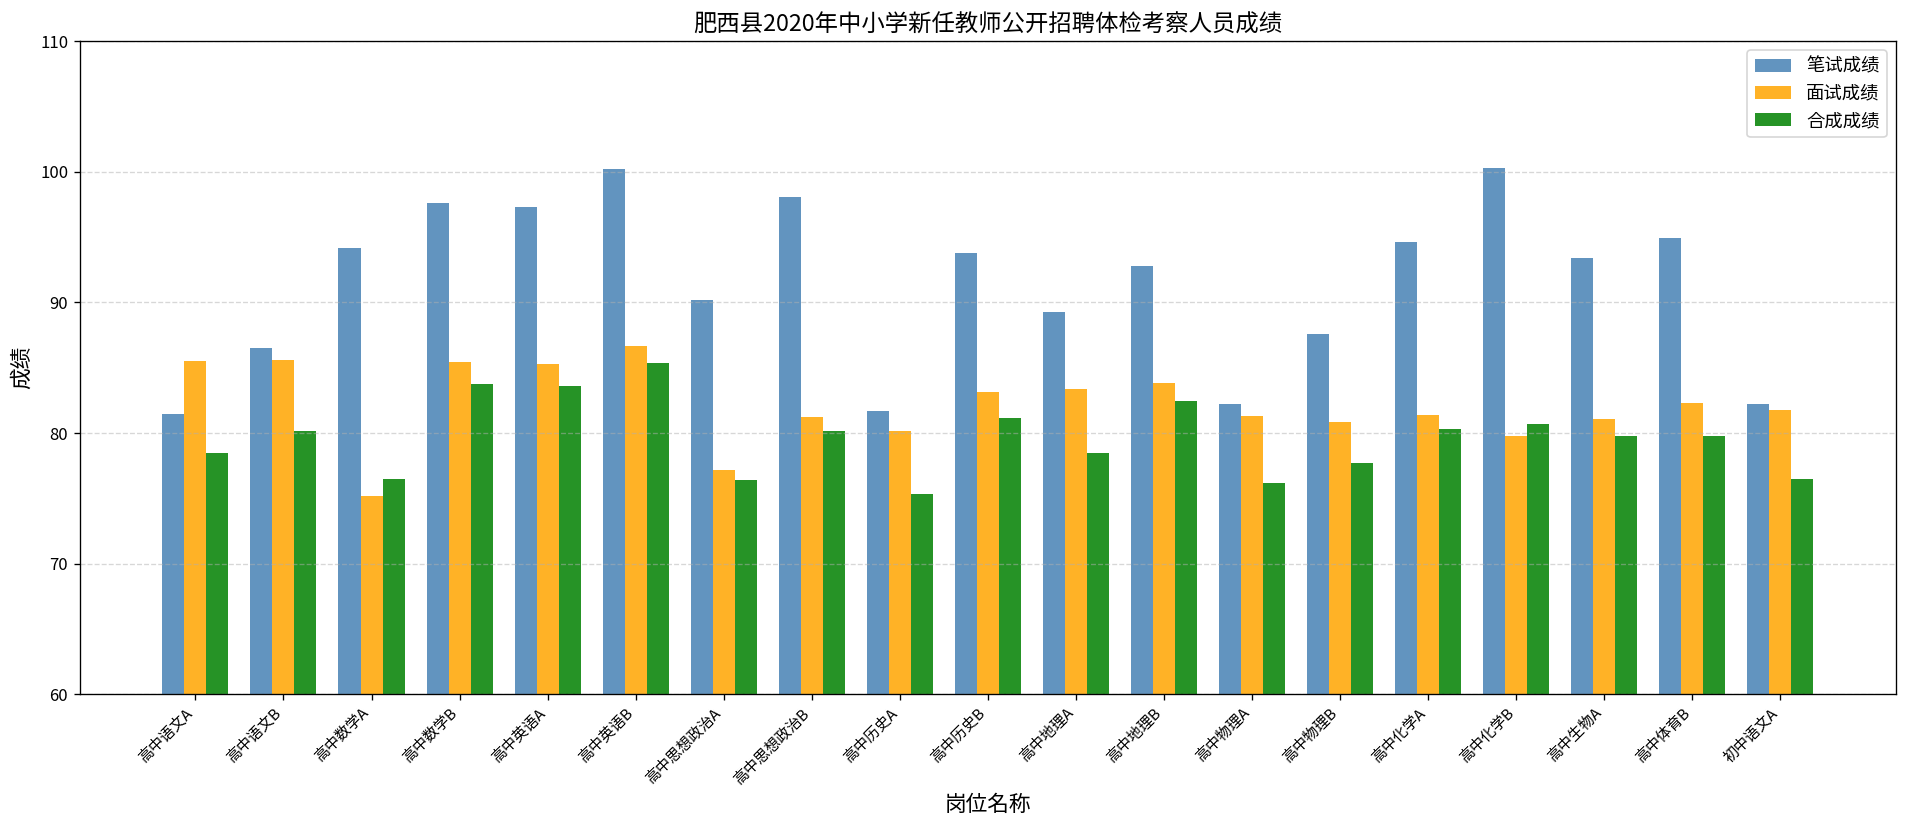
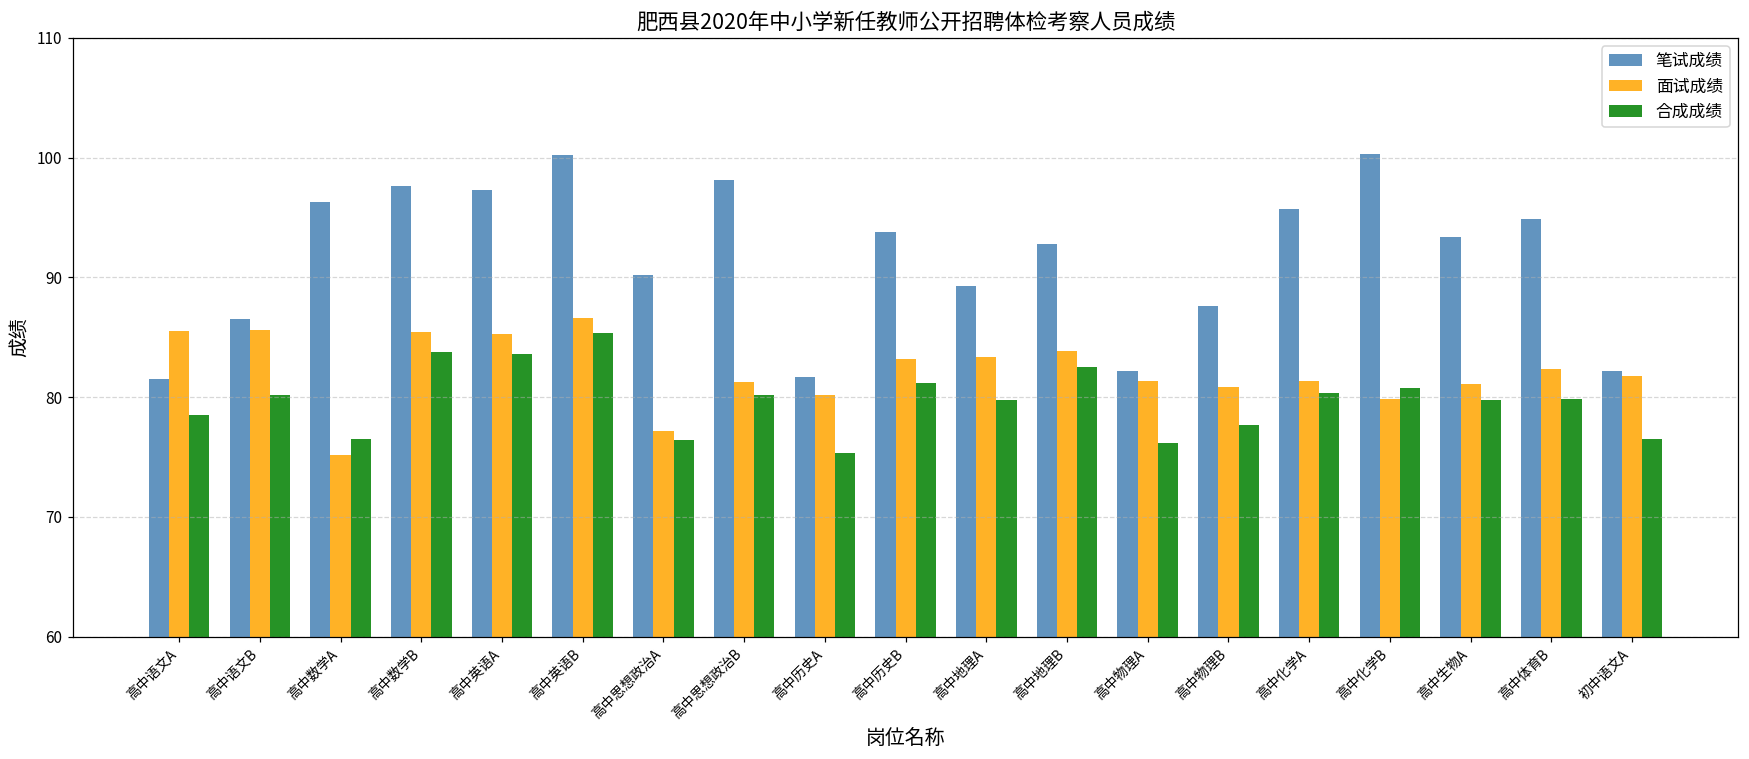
  {
    "笔试成绩": {
      "高中语文A": 81.5,
      "高中语文B": 86.5,
-     "高中数学A": 94.2,
+     "高中数学A": 96.3,
      "高中数学B": 97.6,
      "高中英语A": 97.3,
      "高中英语B": 100.2,
      "高中思想政治A": 90.2,
      "高中思想政治B": 98.1,
      "高中历史A": 81.7,
      "高中历史B": 93.8,
      "高中地理A": 89.3,
      "高中地理B": 92.8,
      "高中物理A": 82.2,
      "高中物理B": 87.6,
-     "高中化学A": 94.6,
+     "高中化学A": 95.7,
      "高中化学B": 100.3,
      "高中生物A": 93.4,
      "高中体育B": 94.9,
      "初中语文A": 82.2
    },
    "面试成绩": {
      "高中语文A": 85.5,
      "高中语文B": 85.6,
      "高中数学A": 75.2,
      "高中数学B": 85.4,
      "高中英语A": 85.3,
      "高中英语B": 86.6,
      "高中思想政治A": 77.2,
      "高中思想政治B": 81.2,
      "高中历史A": 80.2,
      "高中历史B": 83.2,
      "高中地理A": 83.4,
      "高中地理B": 83.8,
      "高中物理A": 81.3,
      "高中物理B": 80.8,
      "高中化学A": 81.4,
      "高中化学B": 79.8,
      "高中生物A": 81.1,
      "高中体育B": 82.3,
      "初中语文A": 81.8
    },
    "合成成绩": {
      "高中语文A": 78.5,
      "高中语文B": 80.2,
      "高中数学A": 76.5,
      "高中数学B": 83.8,
      "高中英语A": 83.6,
      "高中英语B": 85.4,
      "高中思想政治A": 76.4,
      "高中思想政治B": 80.1,
      "高中历史A": 75.4,
      "高中历史B": 81.2,
-     "高中地理A": 78.5,
+     "高中地理A": 79.8,
      "高中地理B": 82.5,
      "高中物理A": 76.2,
      "高中物理B": 77.7,
      "高中化学A": 80.4,
      "高中化学B": 80.7,
      "高中生物A": 79.8,
      "高中体育B": 79.8,
      "初中语文A": 76.5
    }
  }
